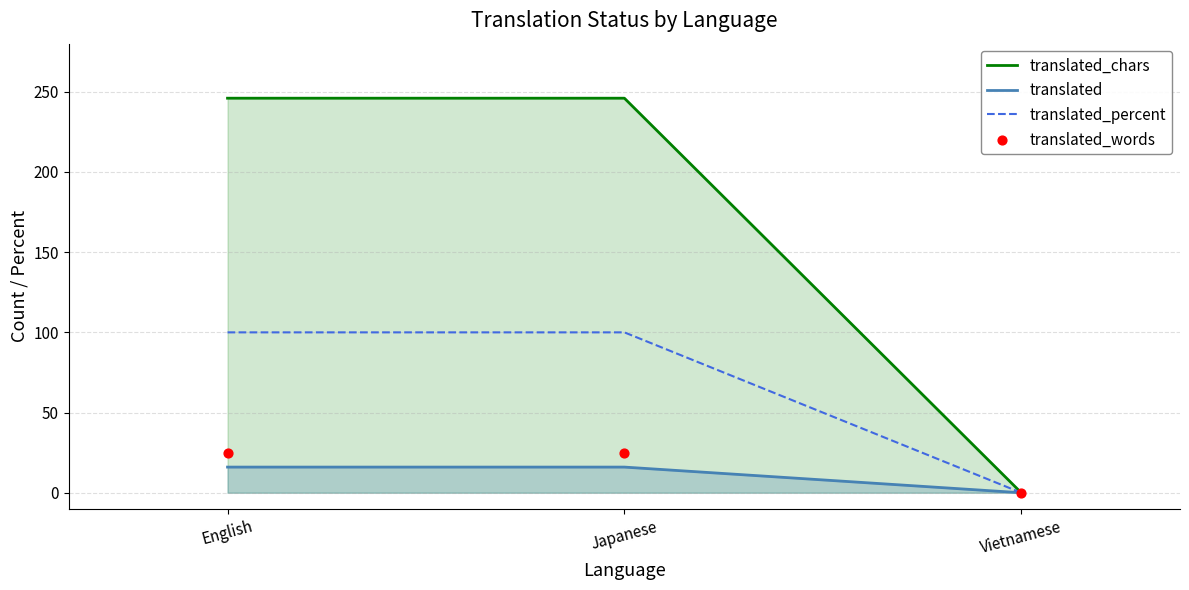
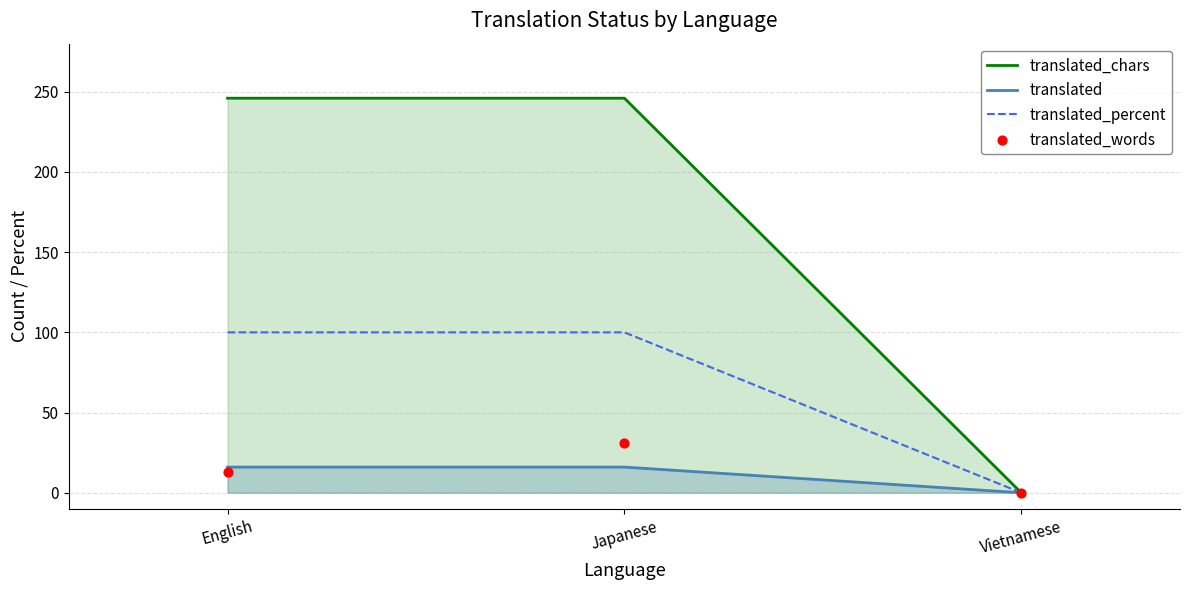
  {
    "translated_chars": {
      "English": 246,
      "Japanese": 246
    },
    "translated_words": {
-     "English": 25,
-     "Japanese": 25
+     "English": 13,
+     "Japanese": 31
    }
  }
